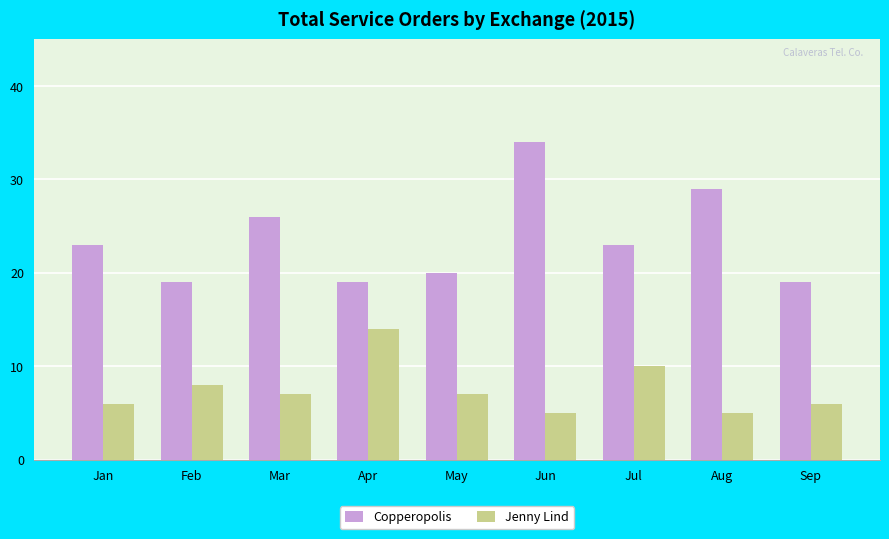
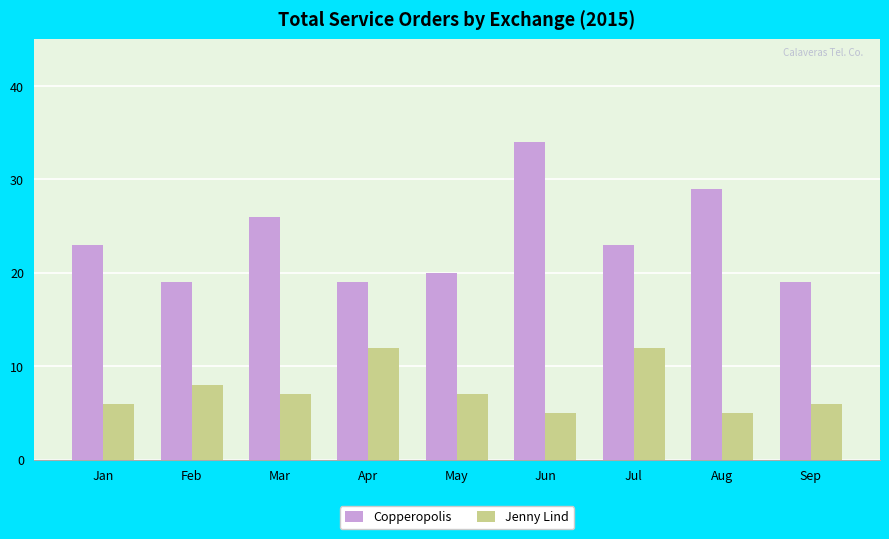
  {
    "Copperopolis": {
      "Jan": 23,
      "Feb": 19,
      "Mar": 26,
      "Apr": 19,
      "May": 20,
      "Jun": 34,
      "Jul": 23,
      "Aug": 29,
      "Sep": 19
    },
    "Jenny Lind": {
      "Jan": 6,
      "Feb": 8,
      "Mar": 7,
-     "Apr": 14,
+     "Apr": 12,
      "May": 7,
      "Jun": 5,
-     "Jul": 10,
+     "Jul": 12,
      "Aug": 5,
      "Sep": 6
    }
  }
